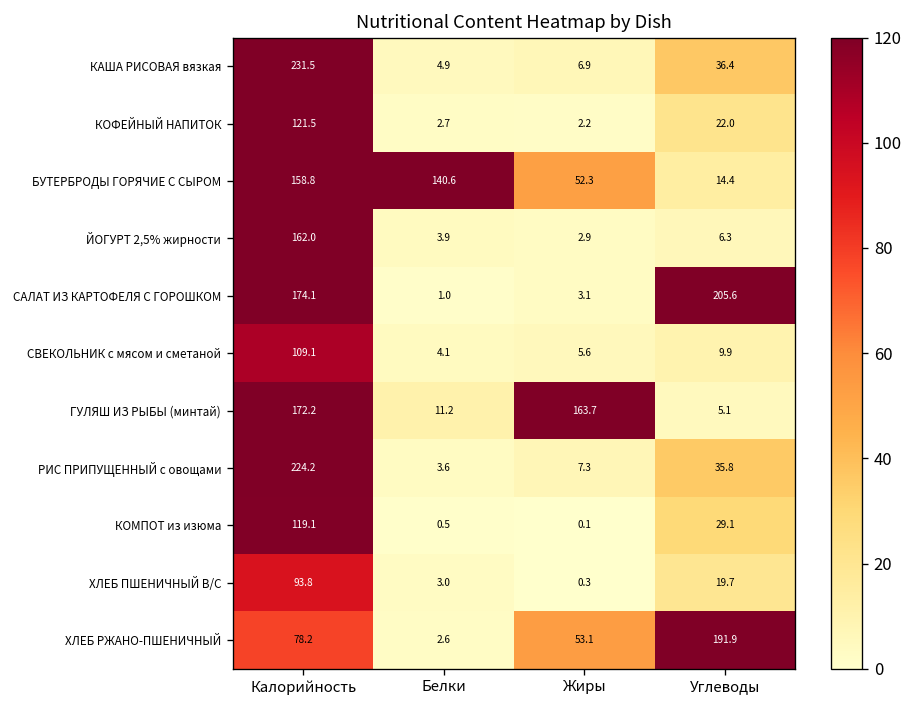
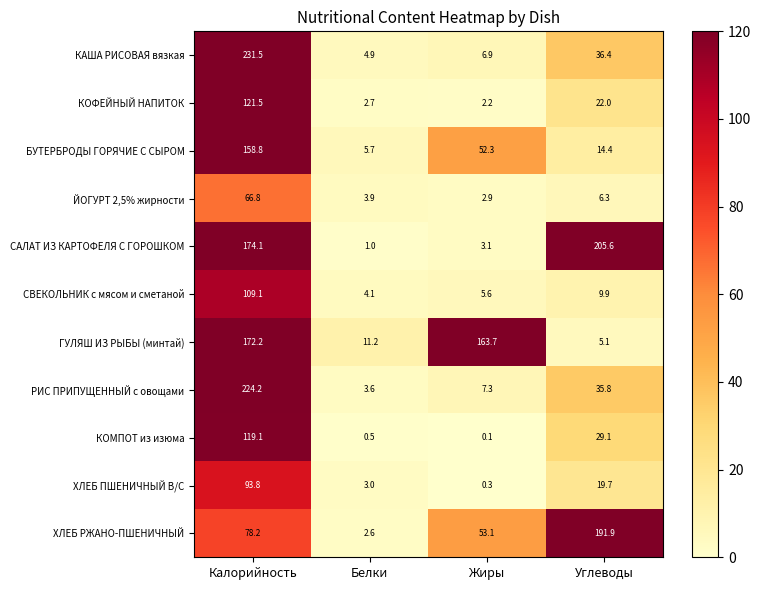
  {
    "КАША РИСОВАЯ вязкая": {
      "Калорийность": 231.5,
      "Белки": 4.9,
      "Жиры": 6.9,
      "Углеводы": 36.4
    },
    "КОФЕЙНЫЙ НАПИТОК": {
      "Калорийность": 121.5,
      "Белки": 2.7,
      "Жиры": 2.2,
      "Углеводы": 22.0
    },
    "БУТЕРБРОДЫ ГОРЯЧИЕ С СЫРОМ": {
      "Калорийность": 158.8,
-     "Белки": 140.6,
+     "Белки": 5.7,
      "Жиры": 52.3,
      "Углеводы": 14.4
    },
    "ЙОГУРТ 2,5% жирности": {
-     "Калорийность": 162.0,
+     "Калорийность": 66.8,
      "Белки": 3.9,
      "Жиры": 2.9,
      "Углеводы": 6.3
    },
    "САЛАТ ИЗ КАРТОФЕЛЯ С ГОРОШКОМ": {
      "Калорийность": 174.1,
      "Белки": 1.0,
      "Жиры": 3.1,
      "Углеводы": 205.6
    },
    "СВЕКОЛЬНИК с мясом и сметаной": {
      "Калорийность": 109.1,
      "Белки": 4.1,
      "Жиры": 5.6,
      "Углеводы": 9.9
    },
    "ГУЛЯШ ИЗ РЫБЫ (минтай)": {
      "Калорийность": 172.2,
      "Белки": 11.2,
      "Жиры": 163.7,
      "Углеводы": 5.1
    },
    "РИС ПРИПУЩЕННЫЙ с овощами": {
      "Калорийность": 224.2,
      "Белки": 3.6,
      "Жиры": 7.3,
      "Углеводы": 35.8
    },
    "КОМПОТ из изюма": {
      "Калорийность": 119.1,
      "Белки": 0.5,
      "Жиры": 0.1,
      "Углеводы": 29.1
    },
    "ХЛЕБ ПШЕНИЧНЫЙ В/С": {
      "Калорийность": 93.8,
      "Белки": 3.0,
      "Жиры": 0.3,
      "Углеводы": 19.7
    },
    "ХЛЕБ РЖАНО-ПШЕНИЧНЫЙ": {
      "Калорийность": 78.2,
      "Белки": 2.6,
      "Жиры": 53.1,
      "Углеводы": 191.9
    }
  }
